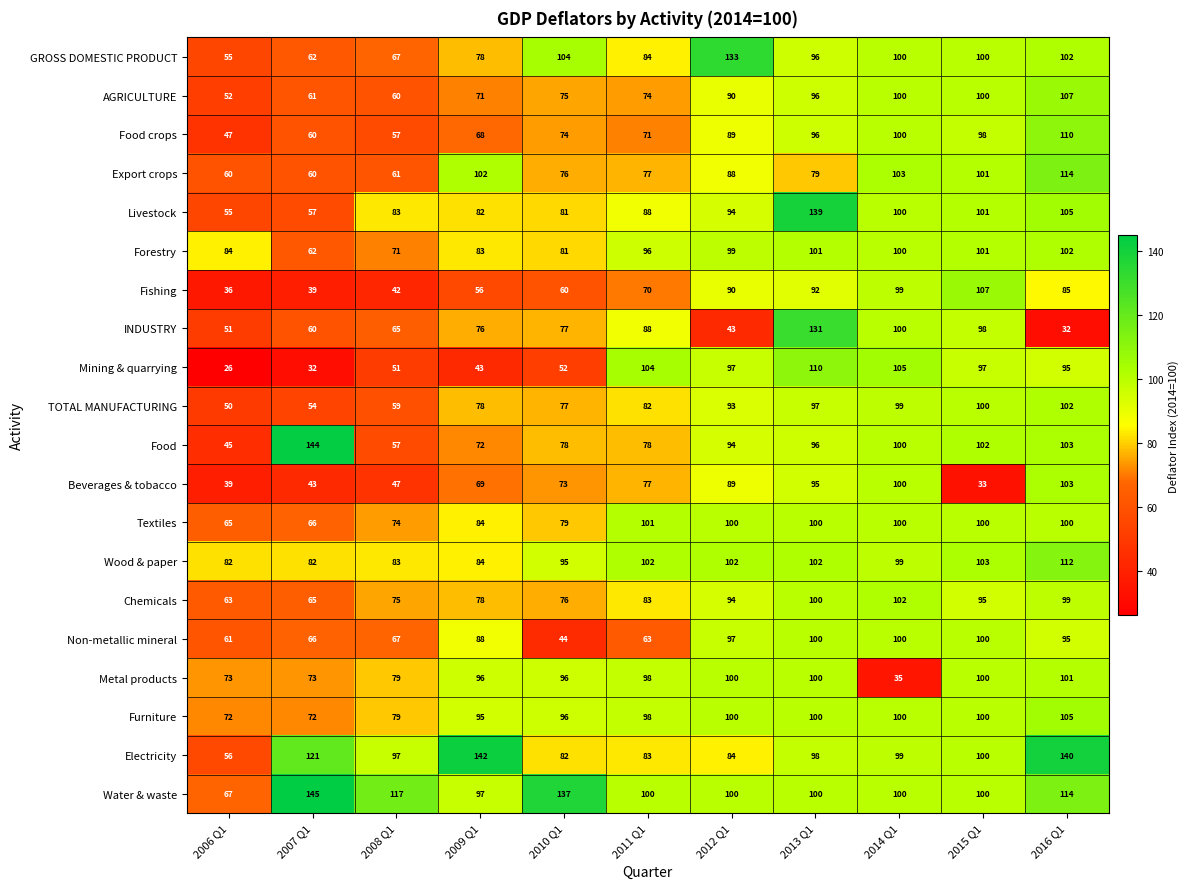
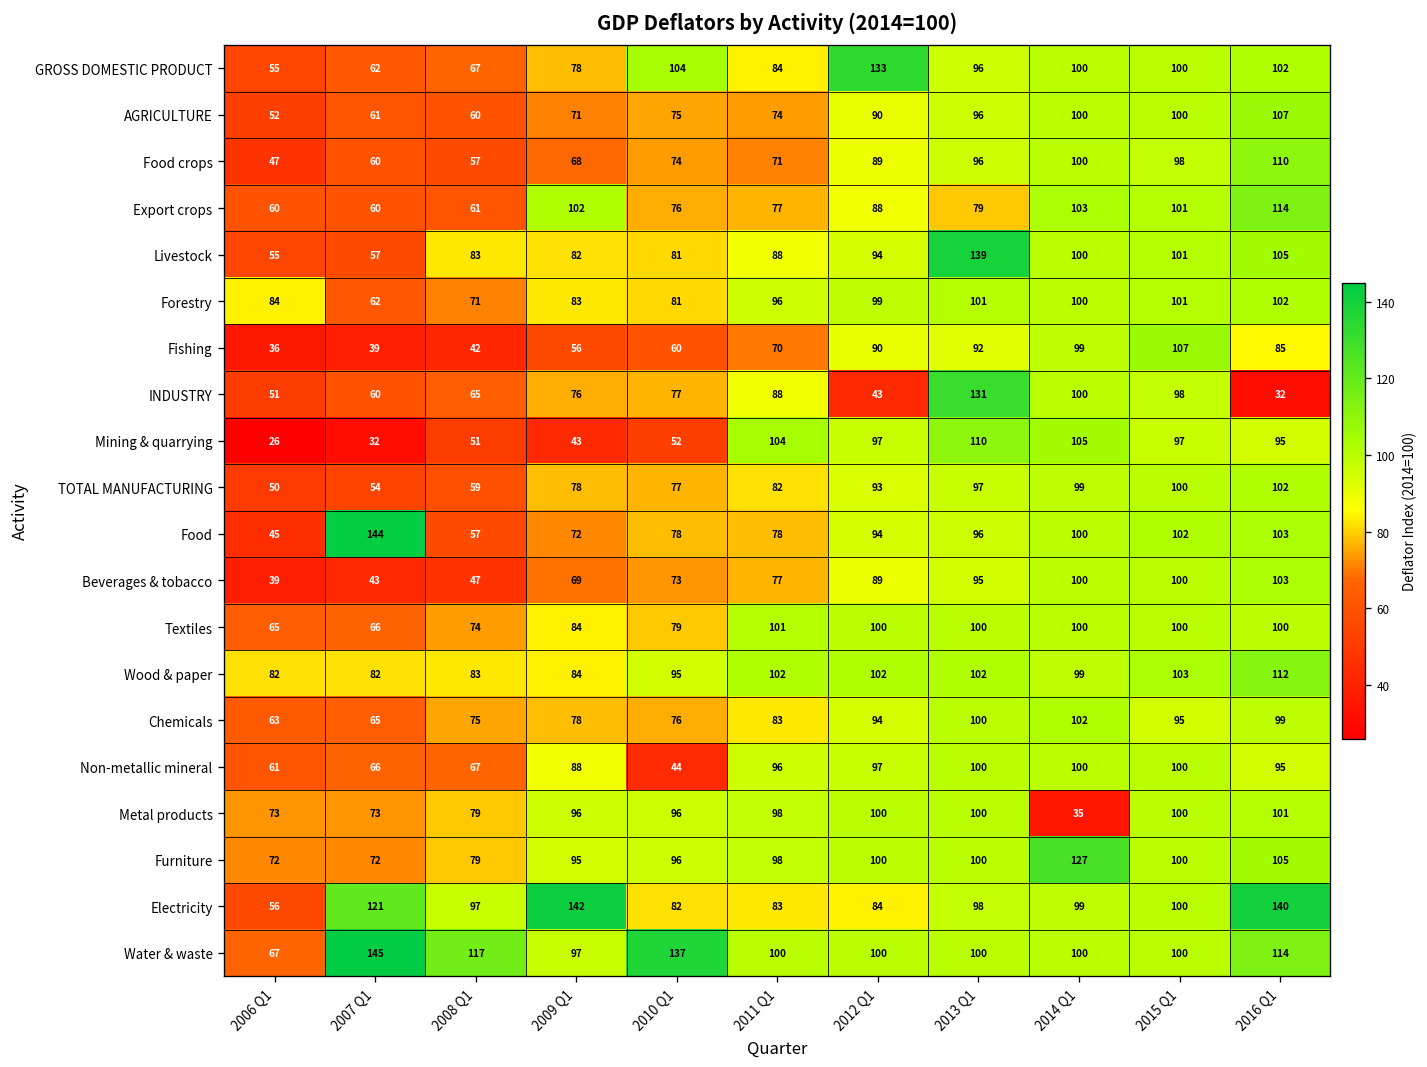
  {
    "Beverages & tobacco": {
      "2006 Q1": 39,
      "2007 Q1": 43,
      "2008 Q1": 47,
      "2009 Q1": 69,
      "2010 Q1": 73,
      "2011 Q1": 77,
      "2012 Q1": 89,
      "2013 Q1": 95,
      "2014 Q1": 100,
-     "2015 Q1": 33,
+     "2015 Q1": 100,
      "2016 Q1": 103
    },
    "Non-metallic mineral": {
      "2006 Q1": 61,
      "2007 Q1": 66,
      "2008 Q1": 67,
      "2009 Q1": 88,
      "2010 Q1": 44,
-     "2011 Q1": 63,
+     "2011 Q1": 96,
      "2012 Q1": 97,
      "2013 Q1": 100,
      "2014 Q1": 100,
      "2015 Q1": 100,
      "2016 Q1": 95
    },
    "Furniture": {
      "2006 Q1": 72,
      "2007 Q1": 72,
      "2008 Q1": 79,
      "2009 Q1": 95,
      "2010 Q1": 96,
      "2011 Q1": 98,
      "2012 Q1": 100,
      "2013 Q1": 100,
-     "2014 Q1": 100,
+     "2014 Q1": 127,
      "2015 Q1": 100,
      "2016 Q1": 105
    }
  }
